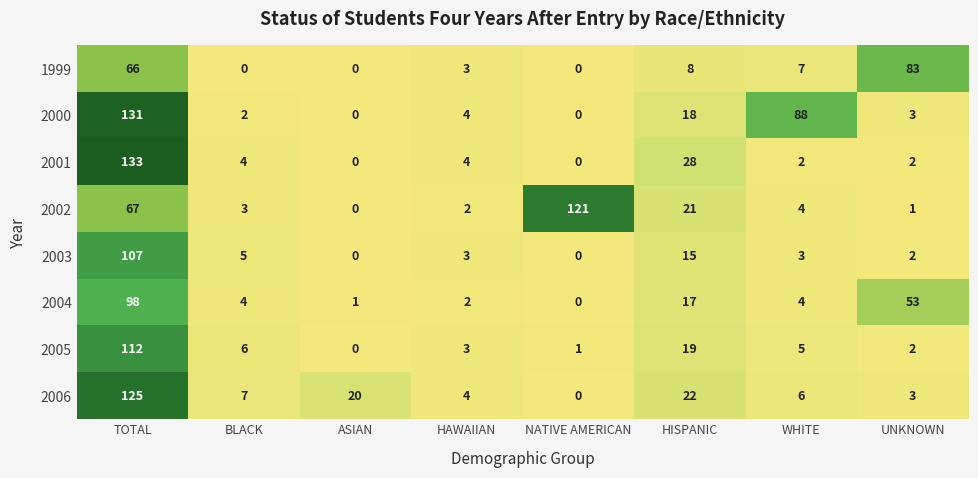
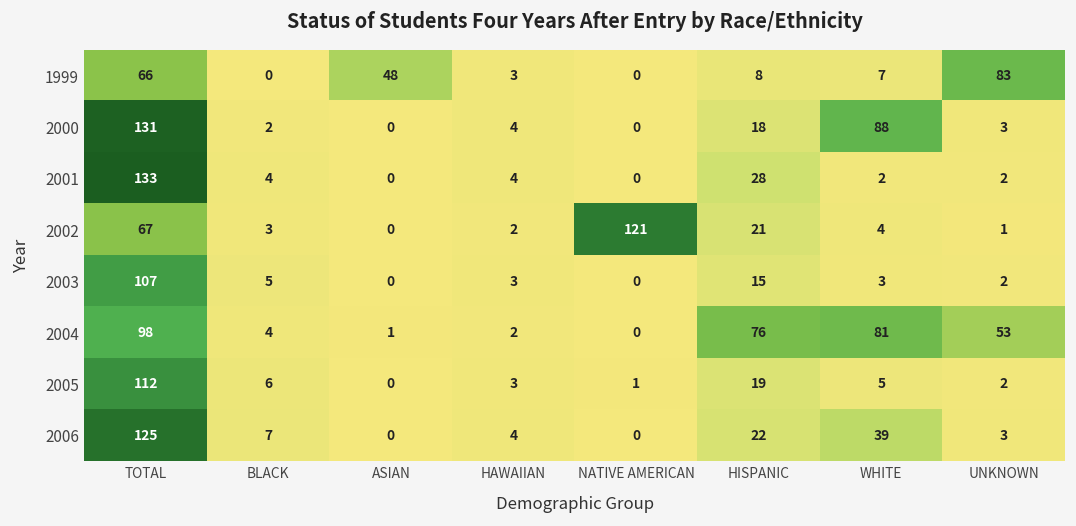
  {
    "1999": {
      "TOTAL": 66,
      "BLACK": 0,
-     "ASIAN": 0,
+     "ASIAN": 48,
      "HAWAIIAN": 3,
      "NATIVE AMERICAN": 0,
      "HISPANIC": 8,
      "WHITE": 7,
      "UNKNOWN": 83
    },
    "2000": {
      "TOTAL": 131,
      "BLACK": 2,
      "ASIAN": 0,
      "HAWAIIAN": 4,
      "NATIVE AMERICAN": 0,
      "HISPANIC": 18,
      "WHITE": 88,
      "UNKNOWN": 3
    },
    "2001": {
      "TOTAL": 133,
      "BLACK": 4,
      "ASIAN": 0,
      "HAWAIIAN": 4,
      "NATIVE AMERICAN": 0,
      "HISPANIC": 28,
      "WHITE": 2,
      "UNKNOWN": 2
    },
    "2002": {
      "TOTAL": 67,
      "BLACK": 3,
      "ASIAN": 0,
      "HAWAIIAN": 2,
      "NATIVE AMERICAN": 121,
      "HISPANIC": 21,
      "WHITE": 4,
      "UNKNOWN": 1
    },
    "2003": {
      "TOTAL": 107,
      "BLACK": 5,
      "ASIAN": 0,
      "HAWAIIAN": 3,
      "NATIVE AMERICAN": 0,
      "HISPANIC": 15,
      "WHITE": 3,
      "UNKNOWN": 2
    },
    "2004": {
      "TOTAL": 98,
      "BLACK": 4,
      "ASIAN": 1,
      "HAWAIIAN": 2,
      "NATIVE AMERICAN": 0,
-     "HISPANIC": 17,
-     "WHITE": 4,
+     "HISPANIC": 76,
+     "WHITE": 81,
      "UNKNOWN": 53
    },
    "2005": {
      "TOTAL": 112,
      "BLACK": 6,
      "ASIAN": 0,
      "HAWAIIAN": 3,
      "NATIVE AMERICAN": 1,
      "HISPANIC": 19,
      "WHITE": 5,
      "UNKNOWN": 2
    },
    "2006": {
      "TOTAL": 125,
      "BLACK": 7,
-     "ASIAN": 20,
+     "ASIAN": 0,
      "HAWAIIAN": 4,
      "NATIVE AMERICAN": 0,
      "HISPANIC": 22,
-     "WHITE": 6,
+     "WHITE": 39,
      "UNKNOWN": 3
    }
  }
